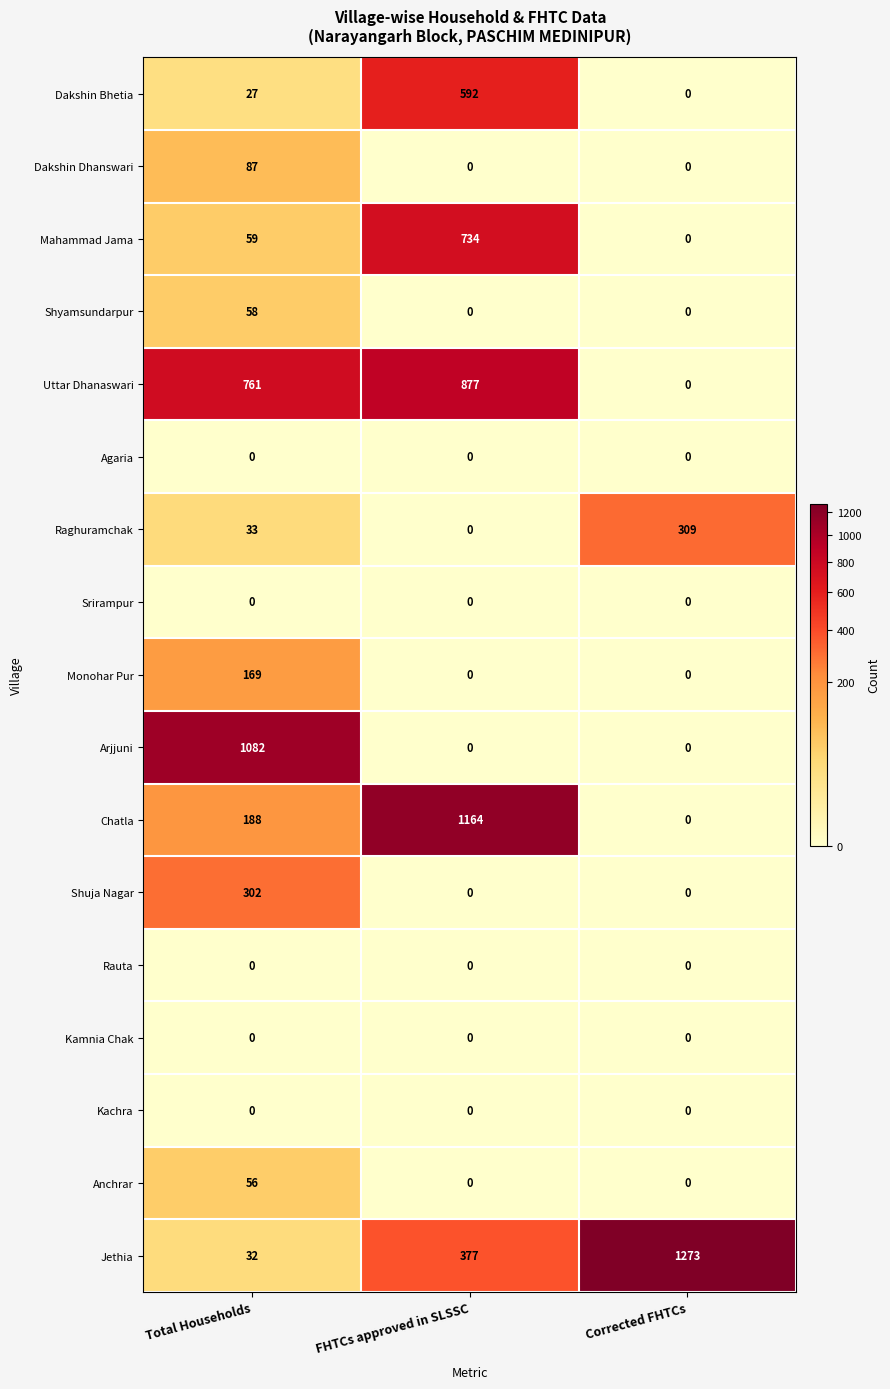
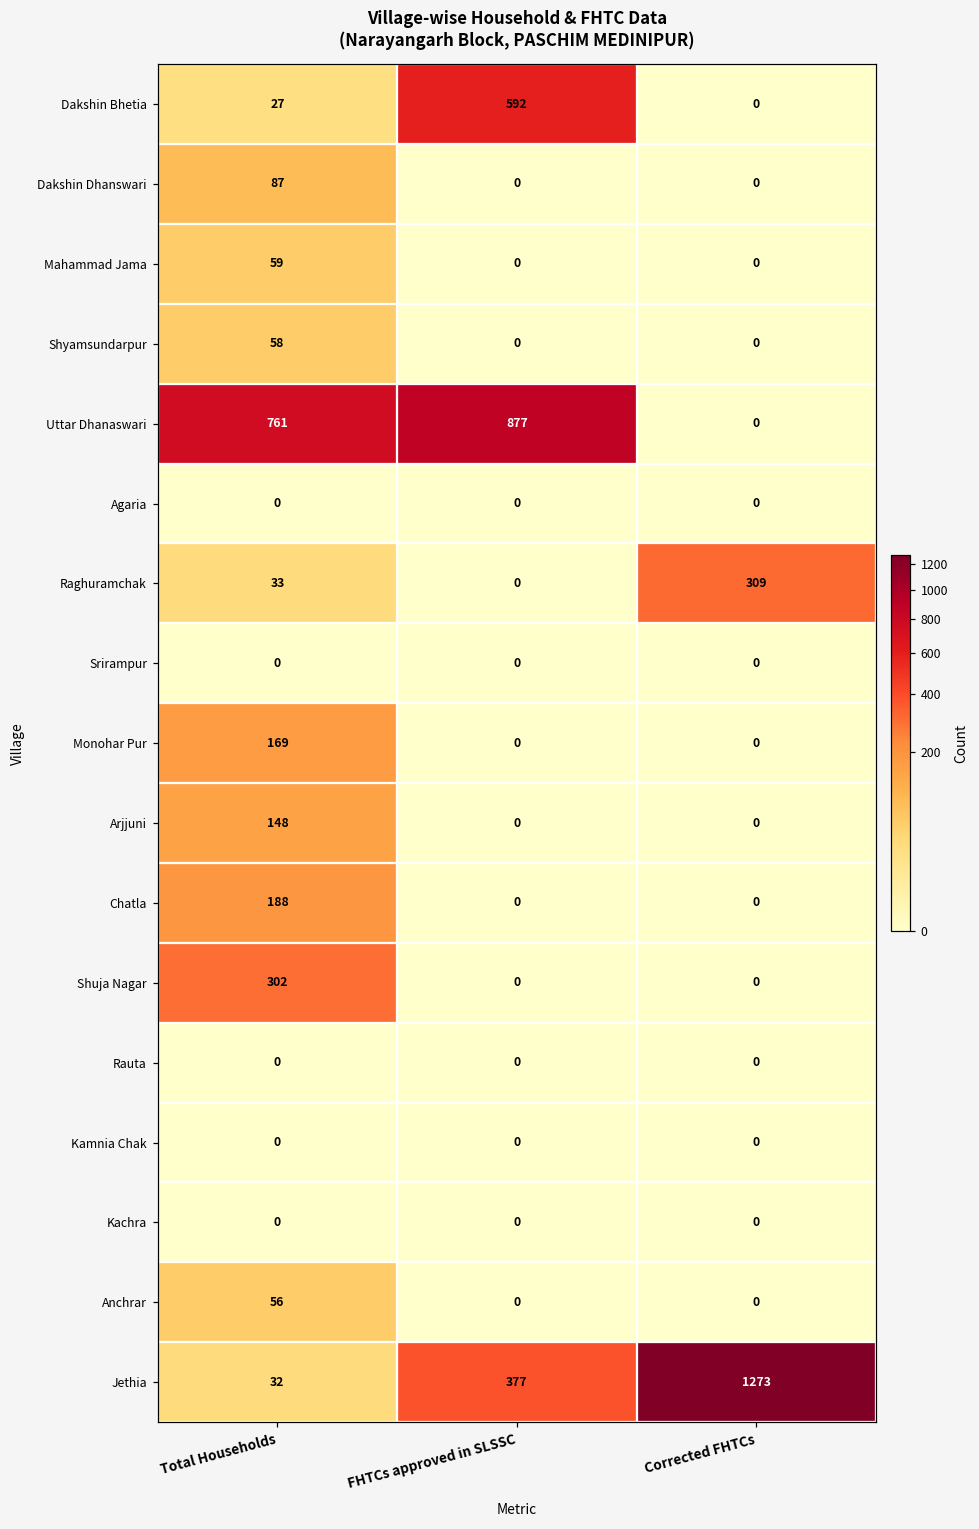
  {
    "Dakshin Bhetia": {
      "Total Households": 27,
      "FHTCs approved in SLSSC": 592,
      "Corrected FHTCs": 0
    },
    "Dakshin Dhanswari": {
      "Total Households": 87,
      "FHTCs approved in SLSSC": 0,
      "Corrected FHTCs": 0
    },
    "Mahammad Jama": {
      "Total Households": 59,
-     "FHTCs approved in SLSSC": 734,
+     "FHTCs approved in SLSSC": 0,
      "Corrected FHTCs": 0
    },
    "Shyamsundarpur": {
      "Total Households": 58,
      "FHTCs approved in SLSSC": 0,
      "Corrected FHTCs": 0
    },
    "Uttar Dhanaswari": {
      "Total Households": 761,
      "FHTCs approved in SLSSC": 877,
      "Corrected FHTCs": 0
    },
    "Agaria": {
      "Total Households": 0,
      "FHTCs approved in SLSSC": 0,
      "Corrected FHTCs": 0
    },
    "Raghuramchak": {
      "Total Households": 33,
      "FHTCs approved in SLSSC": 0,
      "Corrected FHTCs": 309
    },
    "Srirampur": {
      "Total Households": 0,
      "FHTCs approved in SLSSC": 0,
      "Corrected FHTCs": 0
    },
    "Monohar Pur": {
      "Total Households": 169,
      "FHTCs approved in SLSSC": 0,
      "Corrected FHTCs": 0
    },
    "Arjjuni": {
-     "Total Households": 1082,
+     "Total Households": 148,
      "FHTCs approved in SLSSC": 0,
      "Corrected FHTCs": 0
    },
    "Chatla": {
      "Total Households": 188,
-     "FHTCs approved in SLSSC": 1164,
+     "FHTCs approved in SLSSC": 0,
      "Corrected FHTCs": 0
    },
    "Shuja Nagar": {
      "Total Households": 302,
      "FHTCs approved in SLSSC": 0,
      "Corrected FHTCs": 0
    },
    "Rauta": {
      "Total Households": 0,
      "FHTCs approved in SLSSC": 0,
      "Corrected FHTCs": 0
    },
    "Kamnia Chak": {
      "Total Households": 0,
      "FHTCs approved in SLSSC": 0,
      "Corrected FHTCs": 0
    },
    "Kachra": {
      "Total Households": 0,
      "FHTCs approved in SLSSC": 0,
      "Corrected FHTCs": 0
    },
    "Anchrar": {
      "Total Households": 56,
      "FHTCs approved in SLSSC": 0,
      "Corrected FHTCs": 0
    },
    "Jethia": {
      "Total Households": 32,
      "FHTCs approved in SLSSC": 377,
      "Corrected FHTCs": 1273
    }
  }
